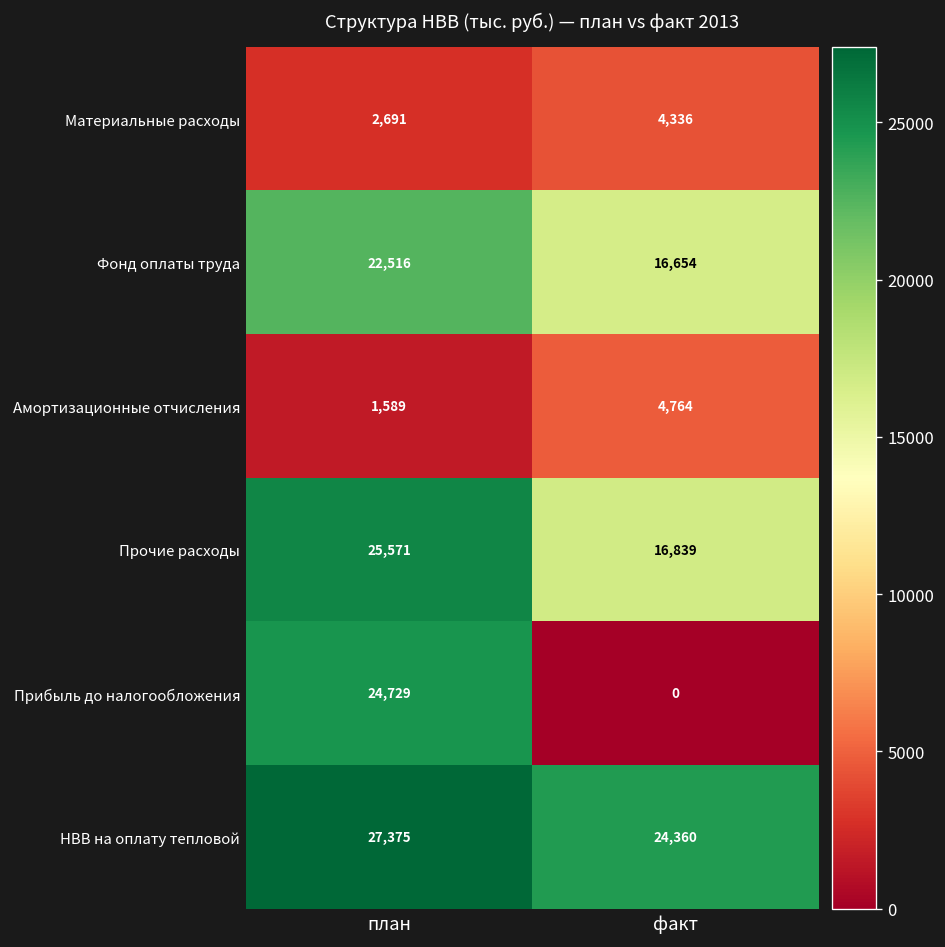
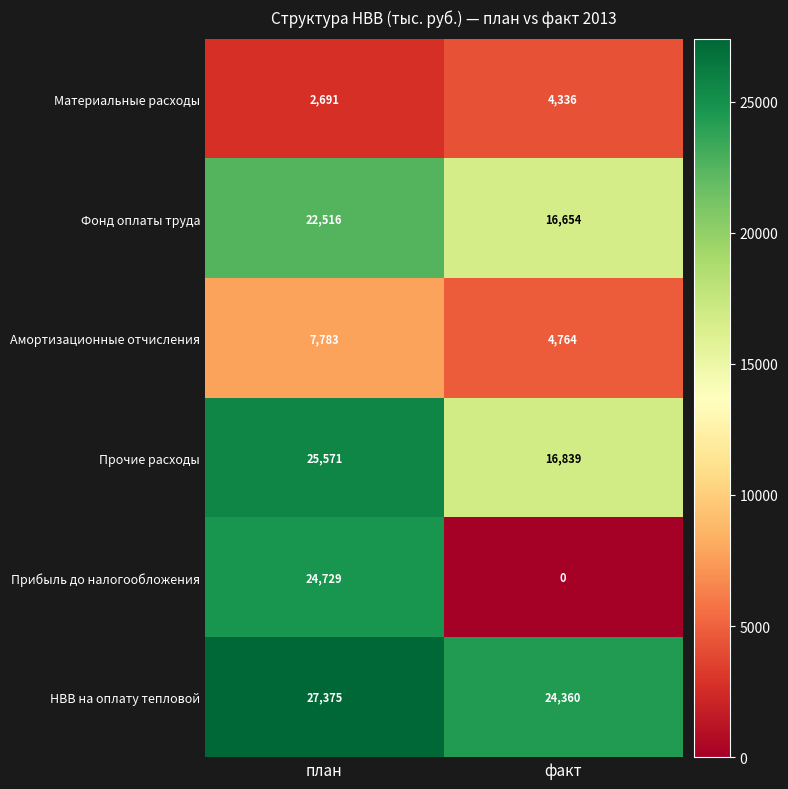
  {
    "Материальные расходы": {
      "план": "2,691",
      "факт": "4,336"
    },
    "Фонд оплаты труда": {
      "план": "22,516",
      "факт": "16,654"
    },
    "Амортизационные отчисления": {
-     "план": "1,589",
+     "план": "7,783",
      "факт": "4,764"
    },
    "Прочие расходы": {
      "план": "25,571",
      "факт": "16,839"
    },
    "Прибыль до налогообложения": {
      "план": "24,729",
      "факт": "0"
    },
    "НВВ на оплату тепловой": {
      "план": "27,375",
      "факт": "24,360"
    }
  }
